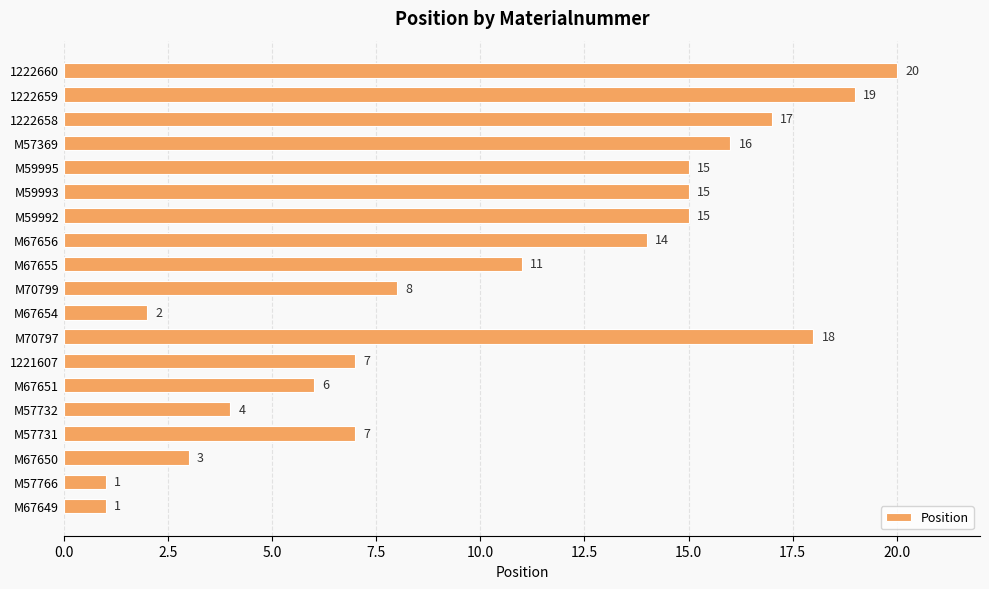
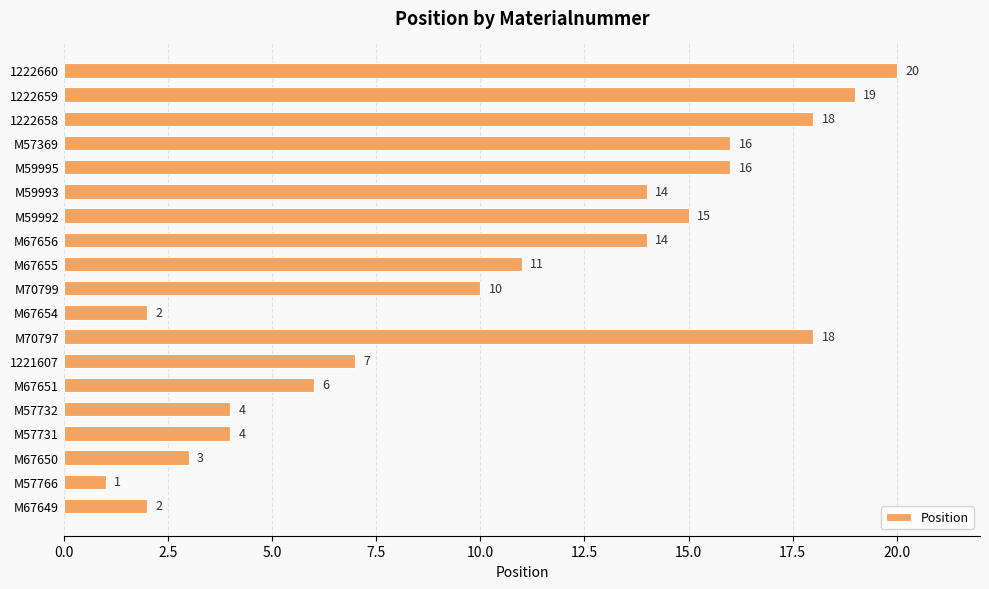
  {
    "1222660": 20,
    "1222659": 19,
-   "1222658": 17,
+   "1222658": 18,
    "M57369": 16,
-   "M59995": 15,
-   "M59993": 15,
+   "M59995": 16,
+   "M59993": 14,
    "M59992": 15,
    "M67656": 14,
    "M67655": 11,
-   "M70799": 8,
+   "M70799": 10,
    "M67654": 2,
    "M70797": 18,
    "1221607": 7,
    "M67651": 6,
    "M57732": 4,
-   "M57731": 7,
+   "M57731": 4,
    "M67650": 3,
    "M57766": 1,
-   "M67649": 1
+   "M67649": 2
  }
